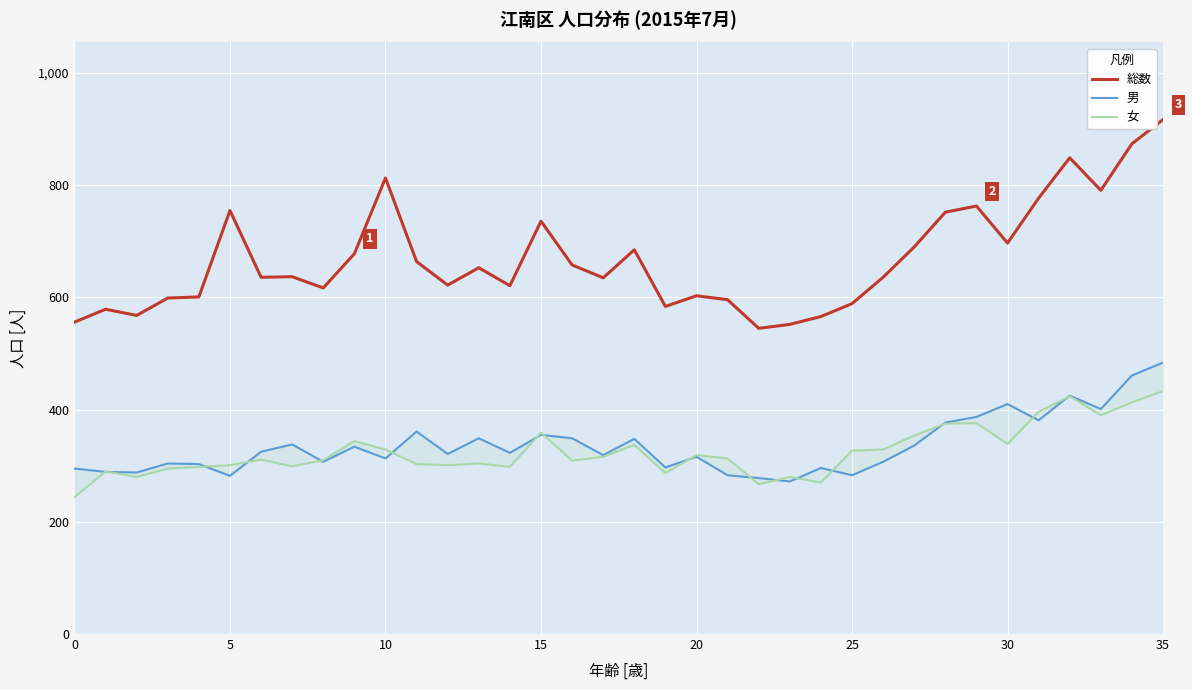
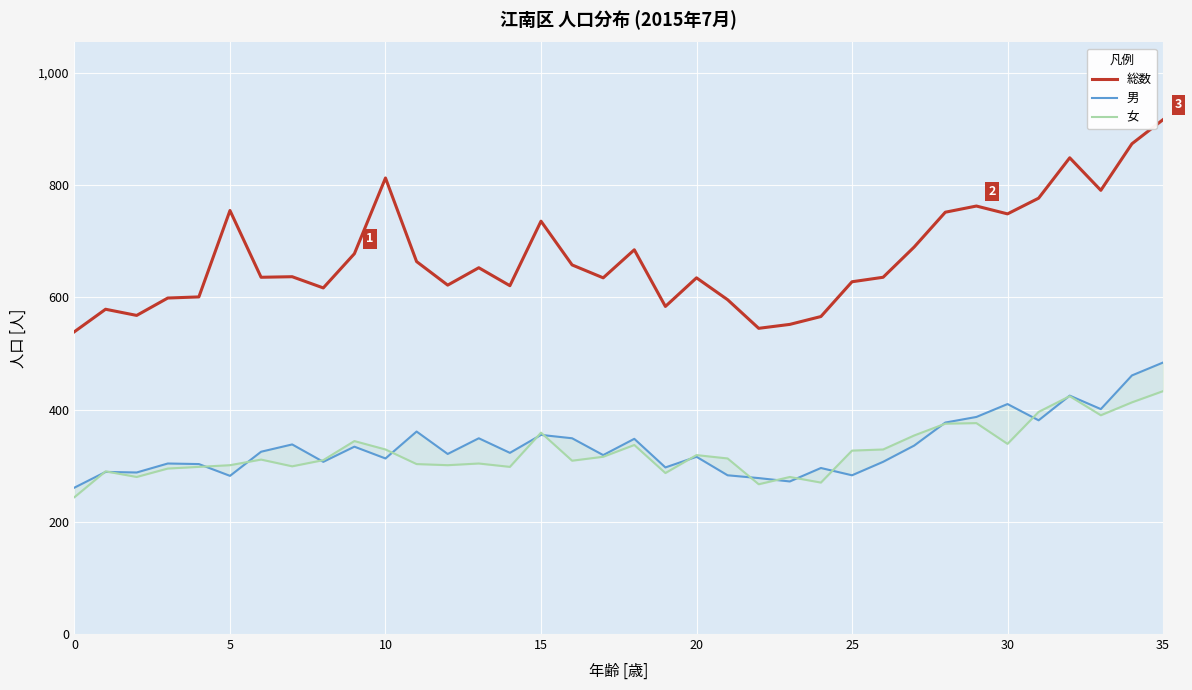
  {
    "総数": {
-     "0": 560,
+     "0": 540,
      "5": 760,
      "10": 810,
      "15": 740,
-     "20": 600,
-     "25": 590,
-     "30": 700
+     "20": 640,
+     "25": 630,
+     "30": 750
    },
    "男": {
-     "0": 300,
+     "0": 260,
      "5": 280,
      "10": 310,
      "25": 280
    }
  }
